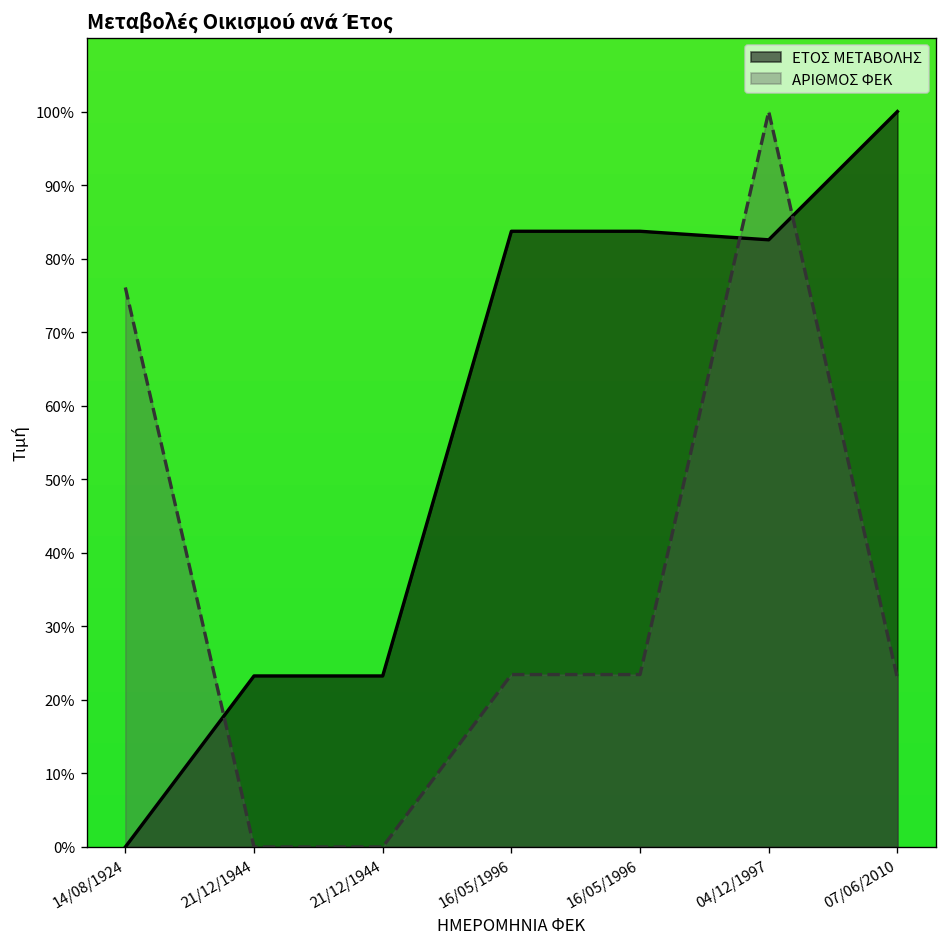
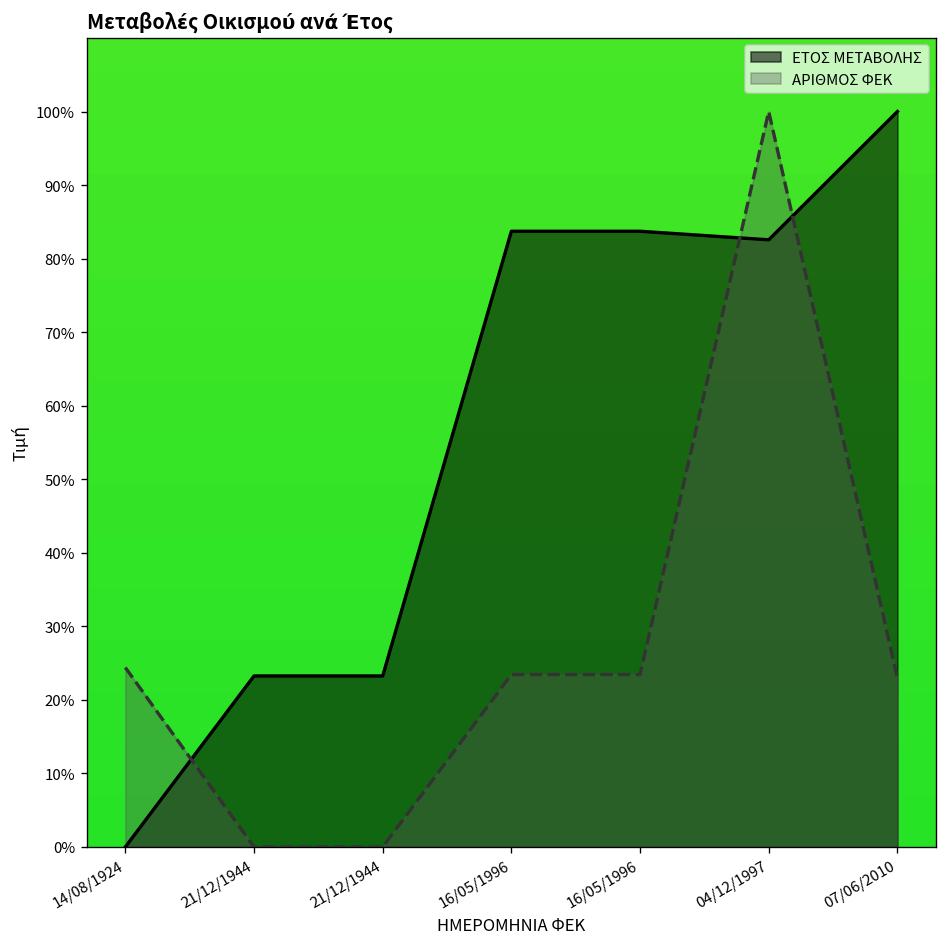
  {
    "ΕΤΟΣ ΜΕΤΑΒΟΛΗΣ": {
      "14/08/1924": "0%",
      "04/12/1997": "83%",
      "07/06/2010": "100%"
    },
    "ΑΡΙΘΜΟΣ ΦΕΚ": {
-     "14/08/1924": "76%",
+     "14/08/1924": "24%",
      "04/12/1997": "100%",
      "07/06/2010": "23%"
    }
  }
